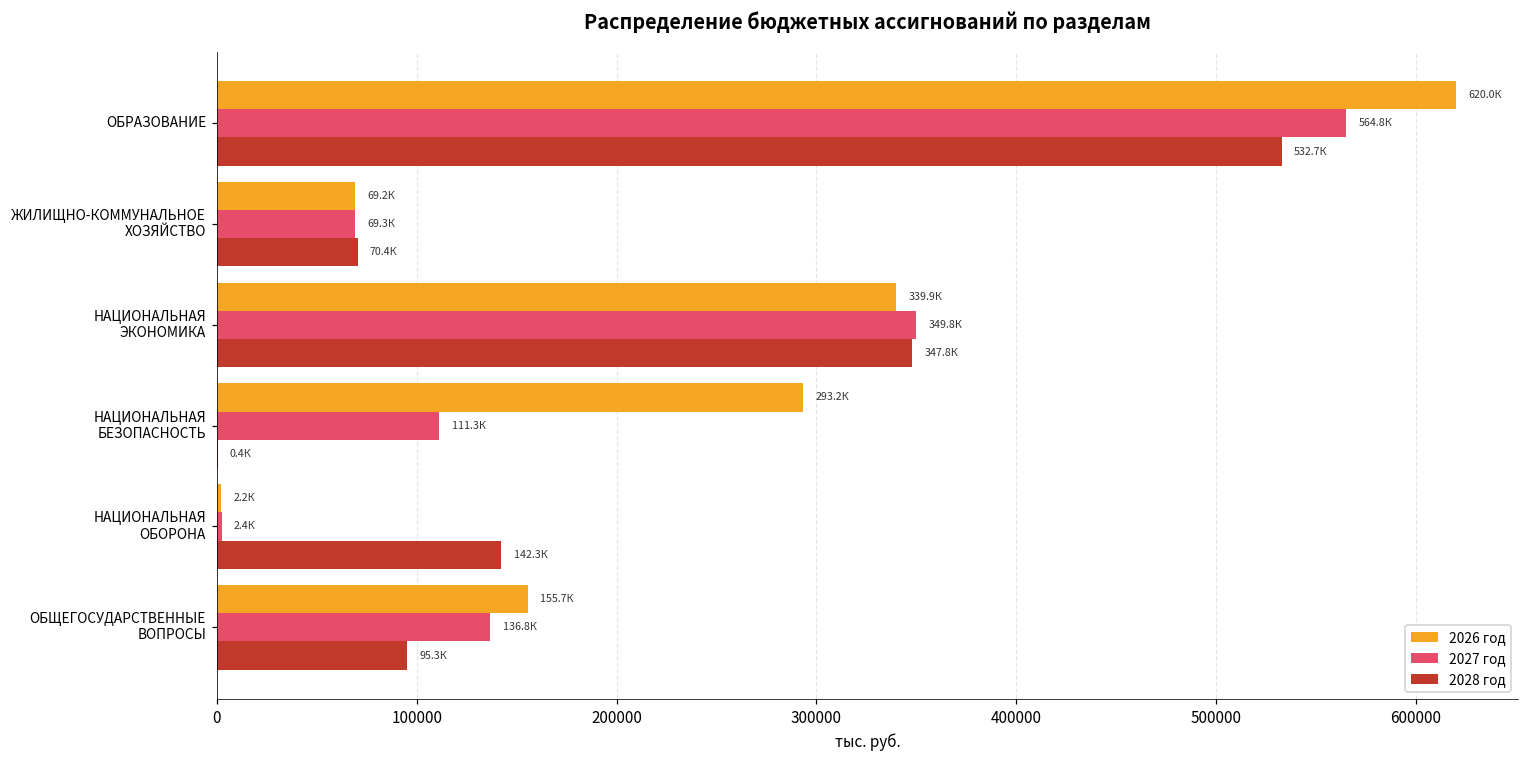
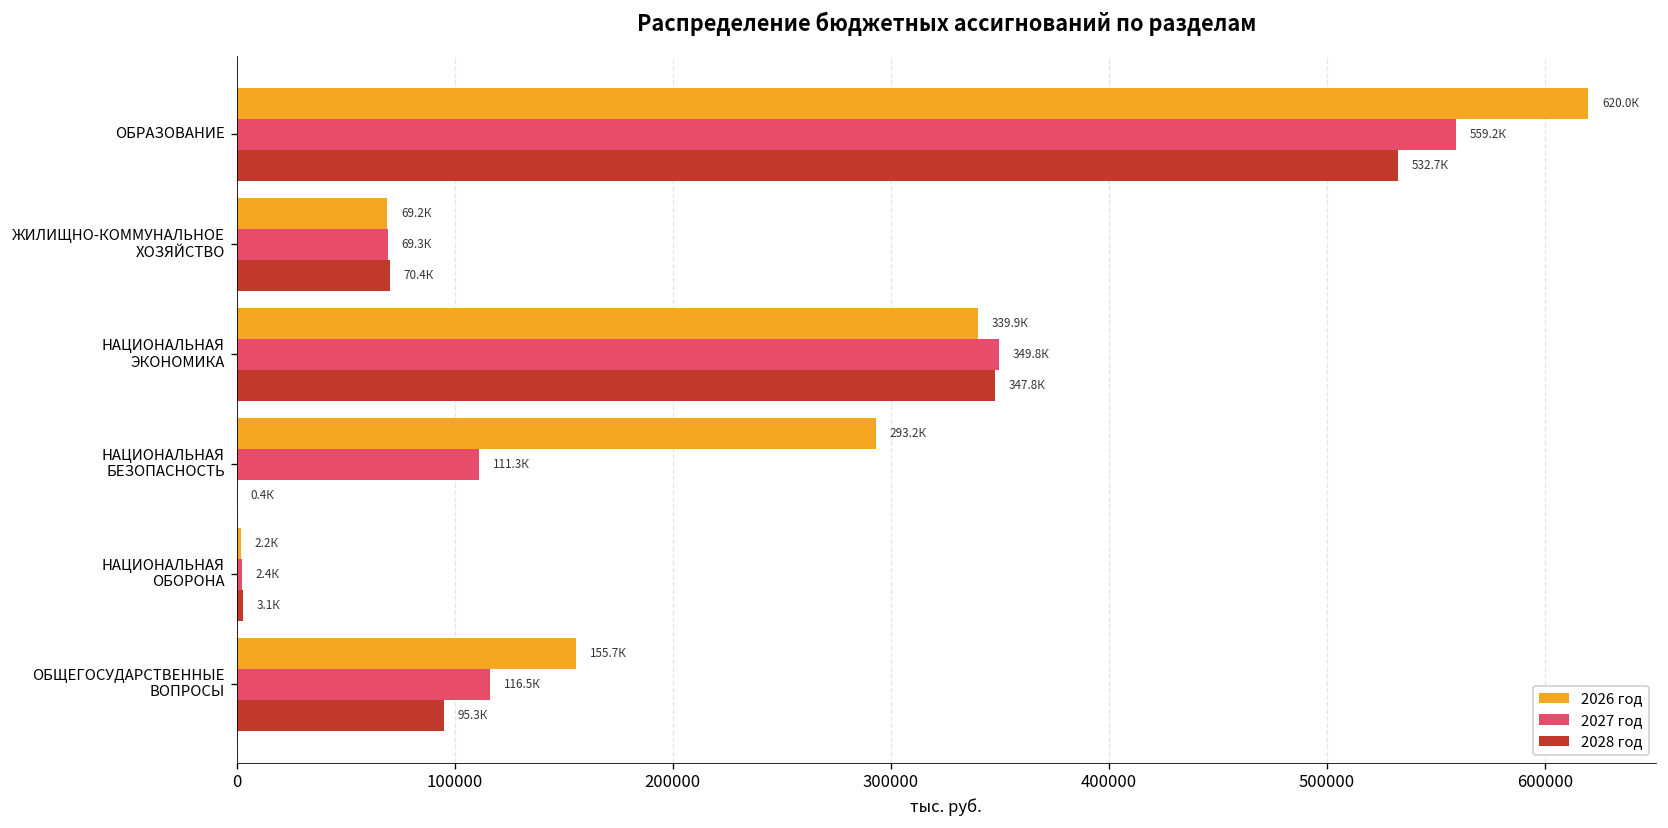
  {
    "2027 год": {
-     "ОБРАЗОВАНИЕ": "564.8К",
-     "ОБЩЕГОСУДАРСТВЕННЫЕ ВОПРОСЫ": "136.8К"
+     "ОБРАЗОВАНИЕ": "559.2К",
+     "ОБЩЕГОСУДАРСТВЕННЫЕ ВОПРОСЫ": "116.5К"
    },
    "2028 год": {
-     "НАЦИОНАЛЬНАЯ ОБОРОНА": "142.3К"
+     "НАЦИОНАЛЬНАЯ ОБОРОНА": "3.1К"
    }
  }
